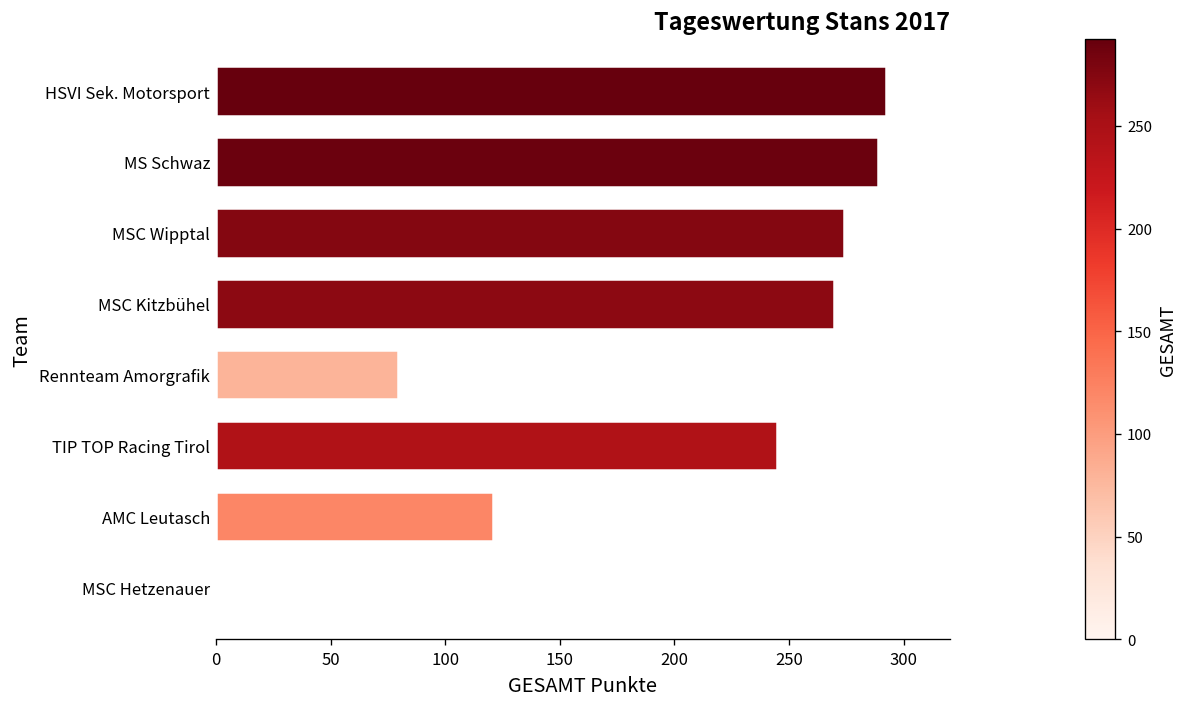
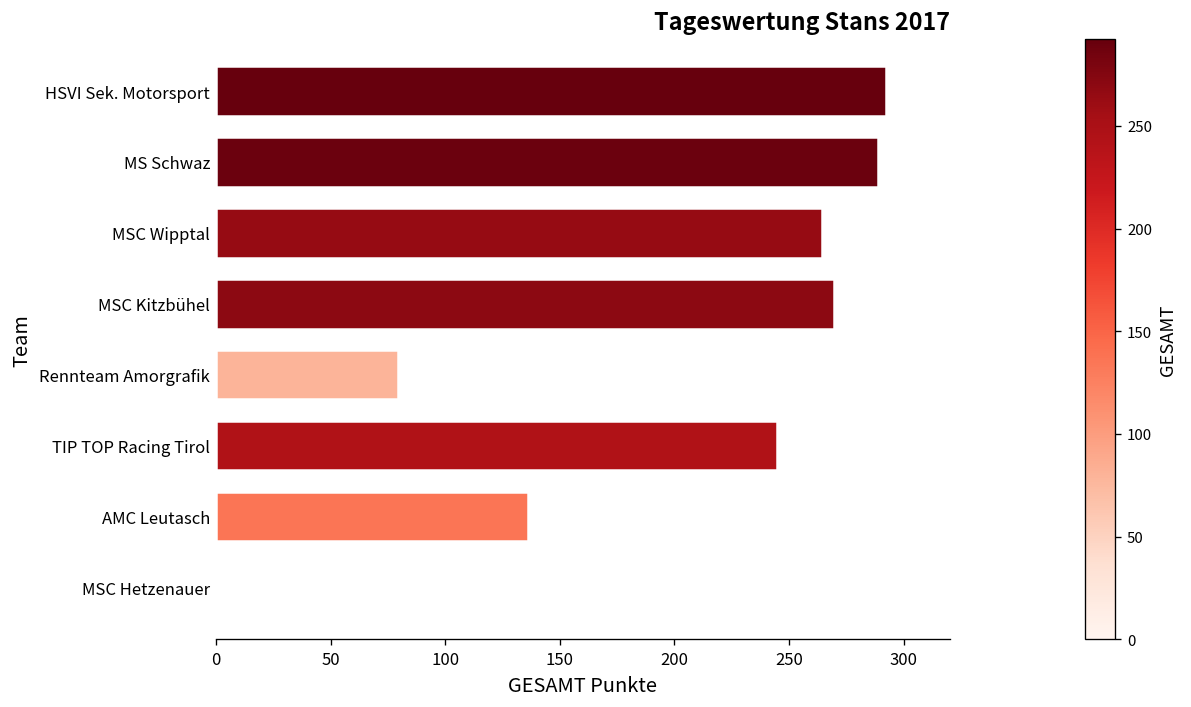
  {
    "HSVI Sek. Motorsport": 292,
    "MS Schwaz": 289,
-   "MSC Wipptal": 274,
+   "MSC Wipptal": 264,
    "MSC Kitzbühel": 270,
    "Rennteam Amorgrafik": 79,
    "TIP TOP Racing Tirol": 245,
-   "AMC Leutasch": 121,
+   "AMC Leutasch": 136,
    "MSC Hetzenauer": 0
  }
